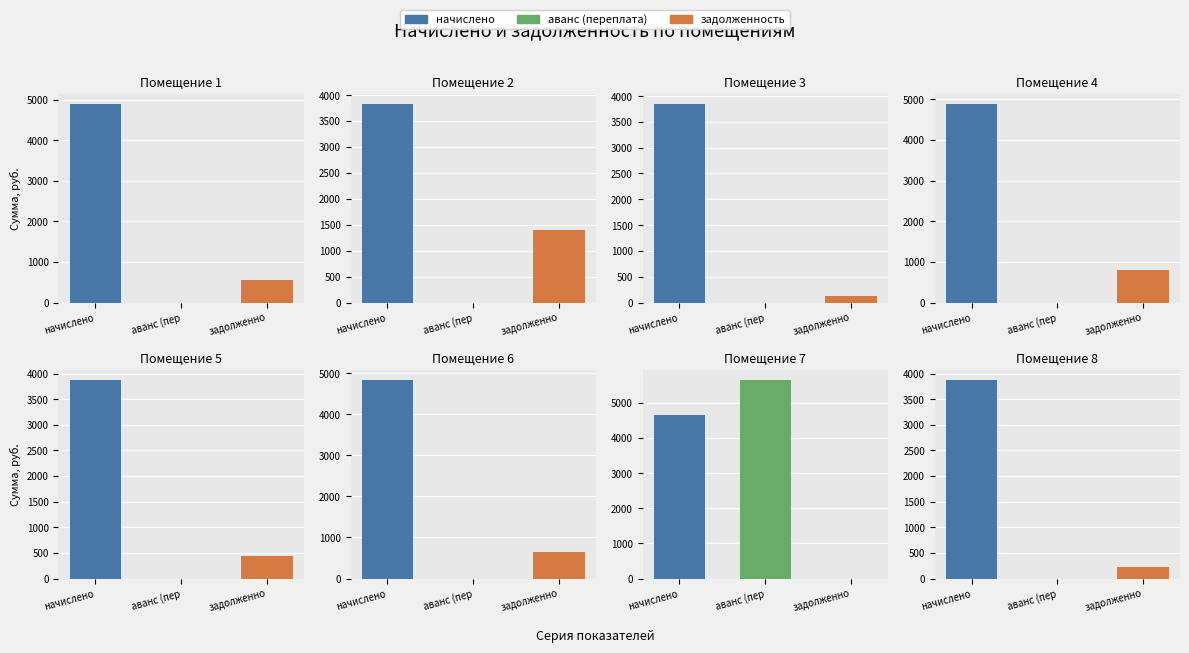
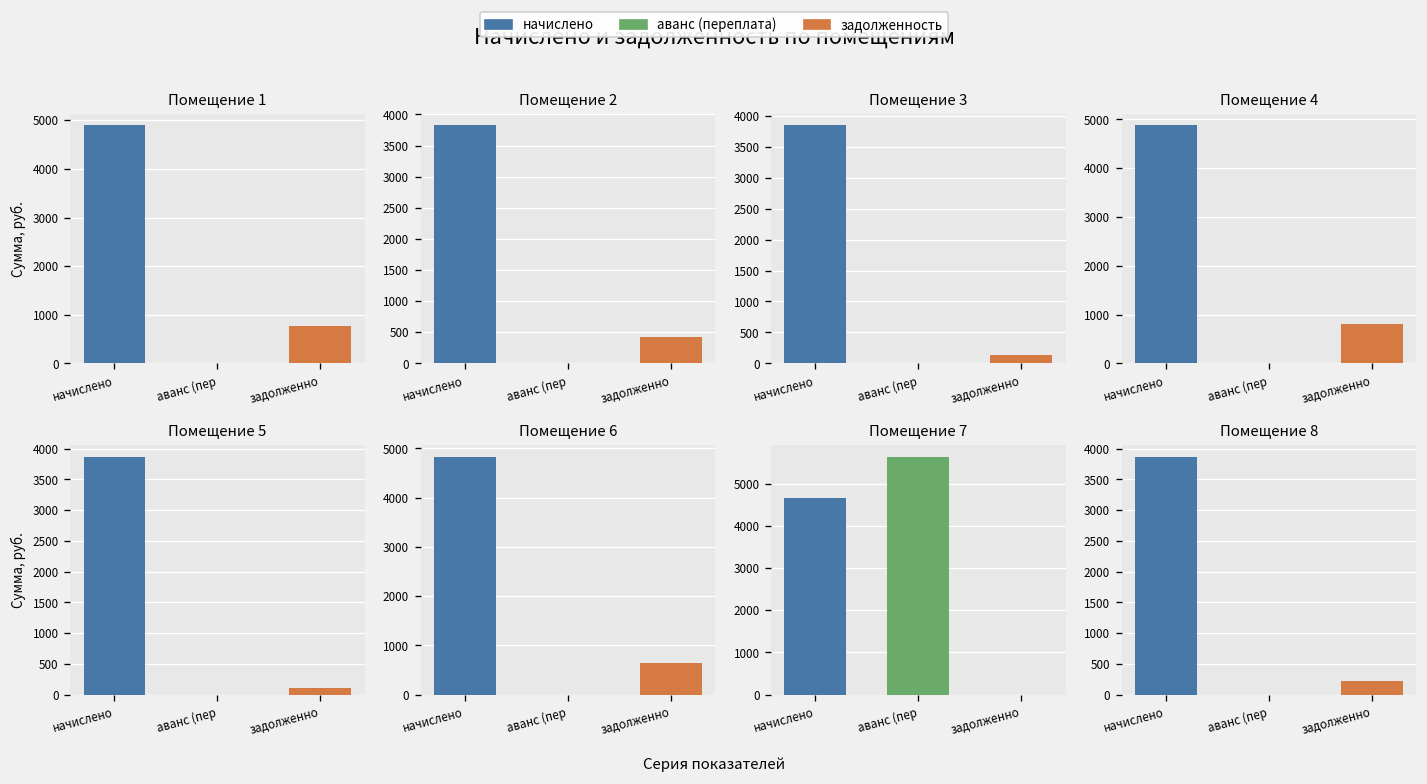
  {
    "Помещение 1": {
      "начислено": 4900,
      "аванс (пер": 0,
-     "задолженно": 500
+     "задолженно": 800
    },
    "Помещение 2": {
      "начислено": 3800,
      "аванс (пер": 0,
-     "задолженно": 1400
+     "задолженно": 400
    },
    "Помещение 3": {
      "начислено": 3800,
      "аванс (пер": 0,
      "задолженно": 100
    },
    "Помещение 4": {
      "начислено": 4900,
      "аванс (пер": 0,
      "задолженно": 800
    },
    "Помещение 5": {
      "начислено": 3900,
      "аванс (пер": 0,
-     "задолженно": 400
+     "задолженно": 100
    },
    "Помещение 6": {
      "начислено": 4800,
      "аванс (пер": 0,
      "задолженно": 700
    },
    "Помещение 7": {
      "начислено": 4700,
      "аванс (пер": 5600,
      "задолженно": 0
    },
    "Помещение 8": {
      "начислено": 3900,
      "аванс (пер": 0,
      "задолженно": 200
    }
  }
